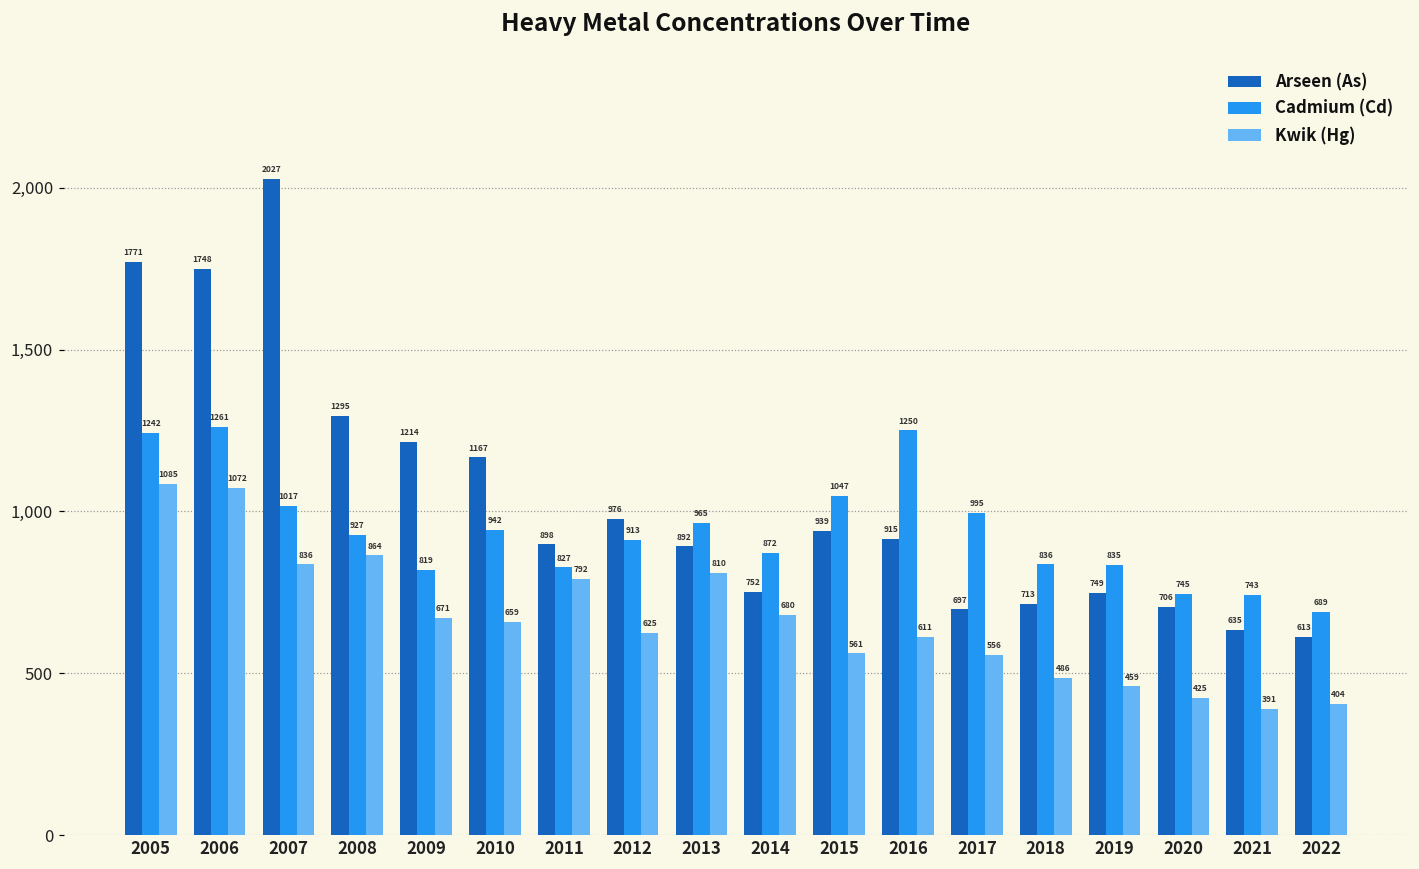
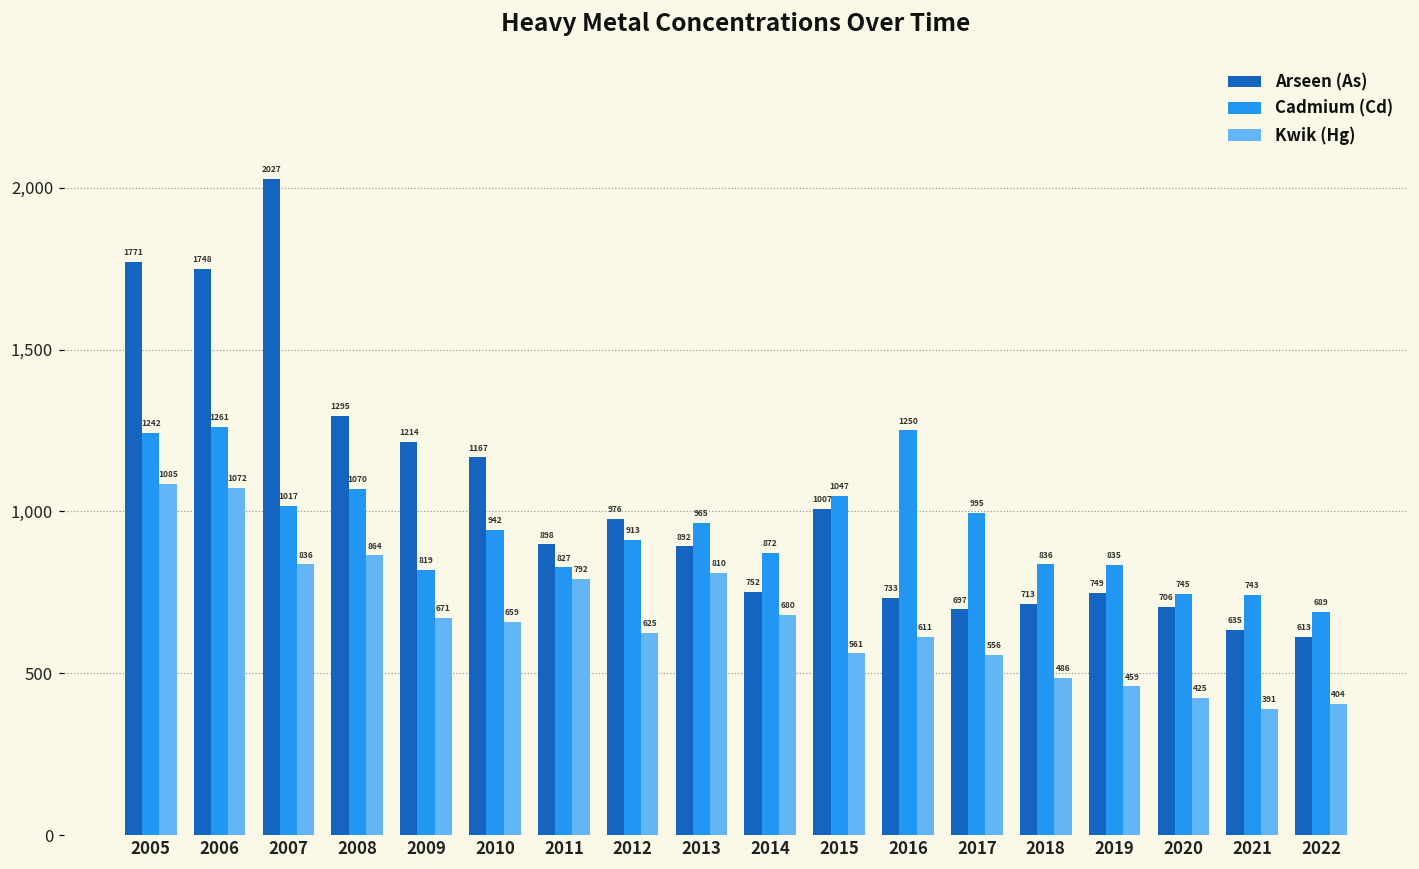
  {
    "Arseen (As)": {
      "2005": 1771,
      "2006": 1748,
      "2007": 2027,
      "2008": 1295,
      "2009": 1214,
      "2010": 1167,
      "2011": 898,
      "2012": 976,
      "2013": 892,
      "2014": 752,
-     "2015": 939,
-     "2016": 915,
+     "2015": 1007,
+     "2016": 733,
      "2017": 697,
      "2018": 713,
      "2019": 749,
      "2020": 706,
      "2021": 635,
      "2022": 613
    },
    "Cadmium (Cd)": {
      "2005": 1242,
      "2006": 1261,
      "2007": 1017,
-     "2008": 927,
+     "2008": 1070,
      "2009": 819,
      "2010": 942,
      "2011": 827,
      "2012": 913,
      "2013": 965,
      "2014": 872,
      "2015": 1047,
      "2016": 1250,
      "2017": 995,
      "2018": 836,
      "2019": 835,
      "2020": 745,
      "2021": 743,
      "2022": 689
    },
    "Kwik (Hg)": {
      "2005": 1085,
      "2006": 1072,
      "2007": 836,
      "2008": 864,
      "2009": 671,
      "2010": 659,
      "2011": 792,
      "2012": 625,
      "2013": 810,
      "2014": 680,
      "2015": 561,
      "2016": 611,
      "2017": 556,
      "2018": 486,
      "2019": 459,
      "2020": 425,
      "2021": 391,
      "2022": 404
    }
  }
